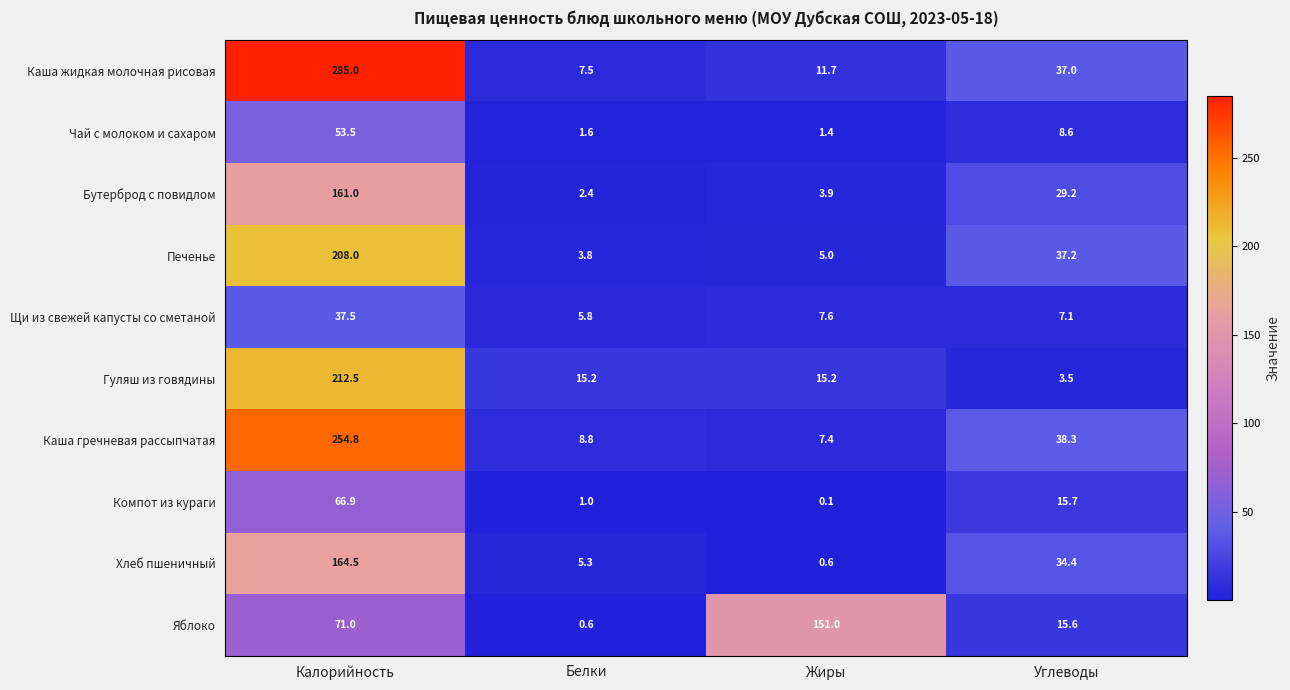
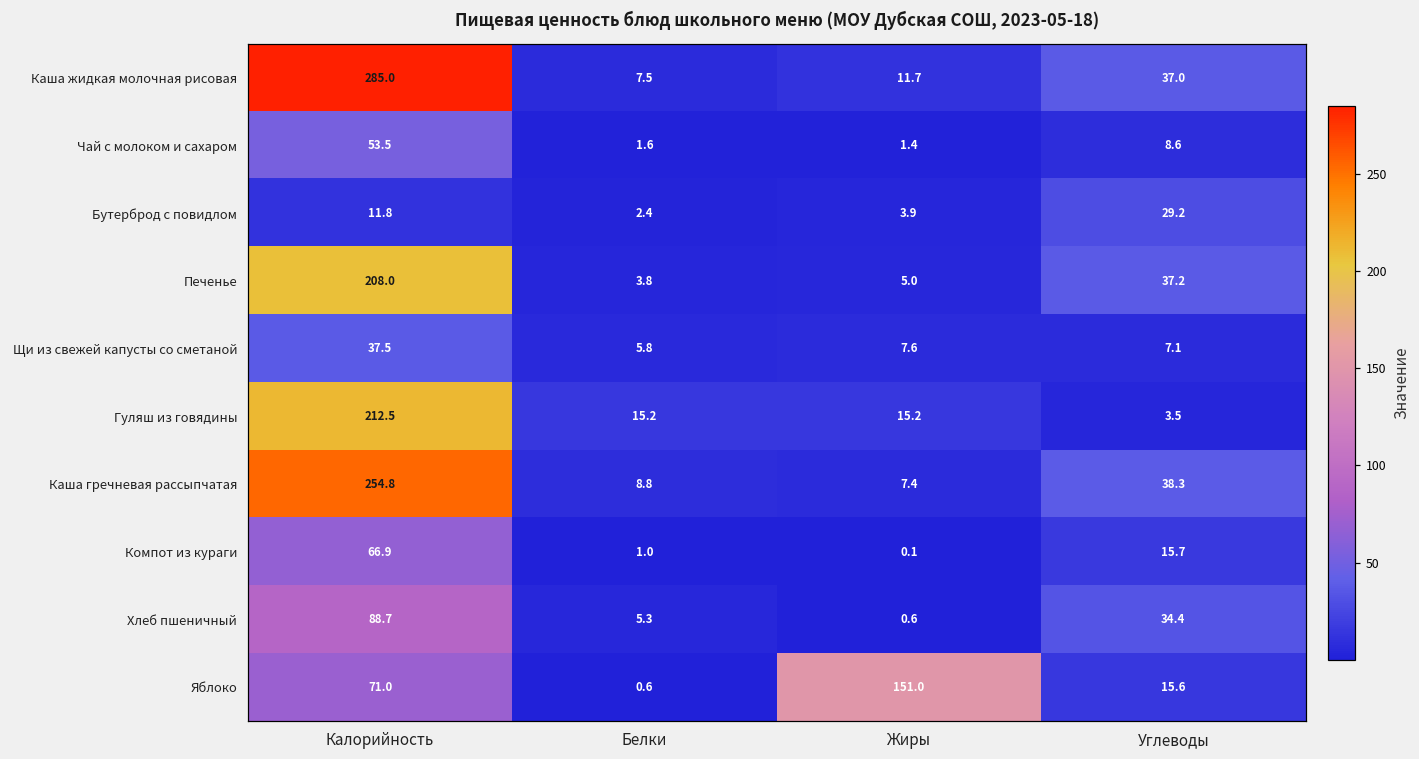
  {
    "Каша жидкая молочная рисовая": {
      "Калорийность": 285.0,
      "Белки": 7.5,
      "Жиры": 11.7,
      "Углеводы": 37.0
    },
    "Чай с молоком и сахаром": {
      "Калорийность": 53.5,
      "Белки": 1.6,
      "Жиры": 1.4,
      "Углеводы": 8.6
    },
    "Бутерброд с повидлом": {
-     "Калорийность": 161.0,
+     "Калорийность": 11.8,
      "Белки": 2.4,
      "Жиры": 3.9,
      "Углеводы": 29.2
    },
    "Печенье": {
      "Калорийность": 208.0,
      "Белки": 3.8,
      "Жиры": 5.0,
      "Углеводы": 37.2
    },
    "Щи из свежей капусты со сметаной": {
      "Калорийность": 37.5,
      "Белки": 5.8,
      "Жиры": 7.6,
      "Углеводы": 7.1
    },
    "Гуляш из говядины": {
      "Калорийность": 212.5,
      "Белки": 15.2,
      "Жиры": 15.2,
      "Углеводы": 3.5
    },
    "Каша гречневая рассыпчатая": {
      "Калорийность": 254.8,
      "Белки": 8.8,
      "Жиры": 7.4,
      "Углеводы": 38.3
    },
    "Компот из кураги": {
      "Калорийность": 66.9,
      "Белки": 1.0,
      "Жиры": 0.1,
      "Углеводы": 15.7
    },
    "Хлеб пшеничный": {
-     "Калорийность": 164.5,
+     "Калорийность": 88.7,
      "Белки": 5.3,
      "Жиры": 0.6,
      "Углеводы": 34.4
    },
    "Яблоко": {
      "Калорийность": 71.0,
      "Белки": 0.6,
      "Жиры": 151.0,
      "Углеводы": 15.6
    }
  }
